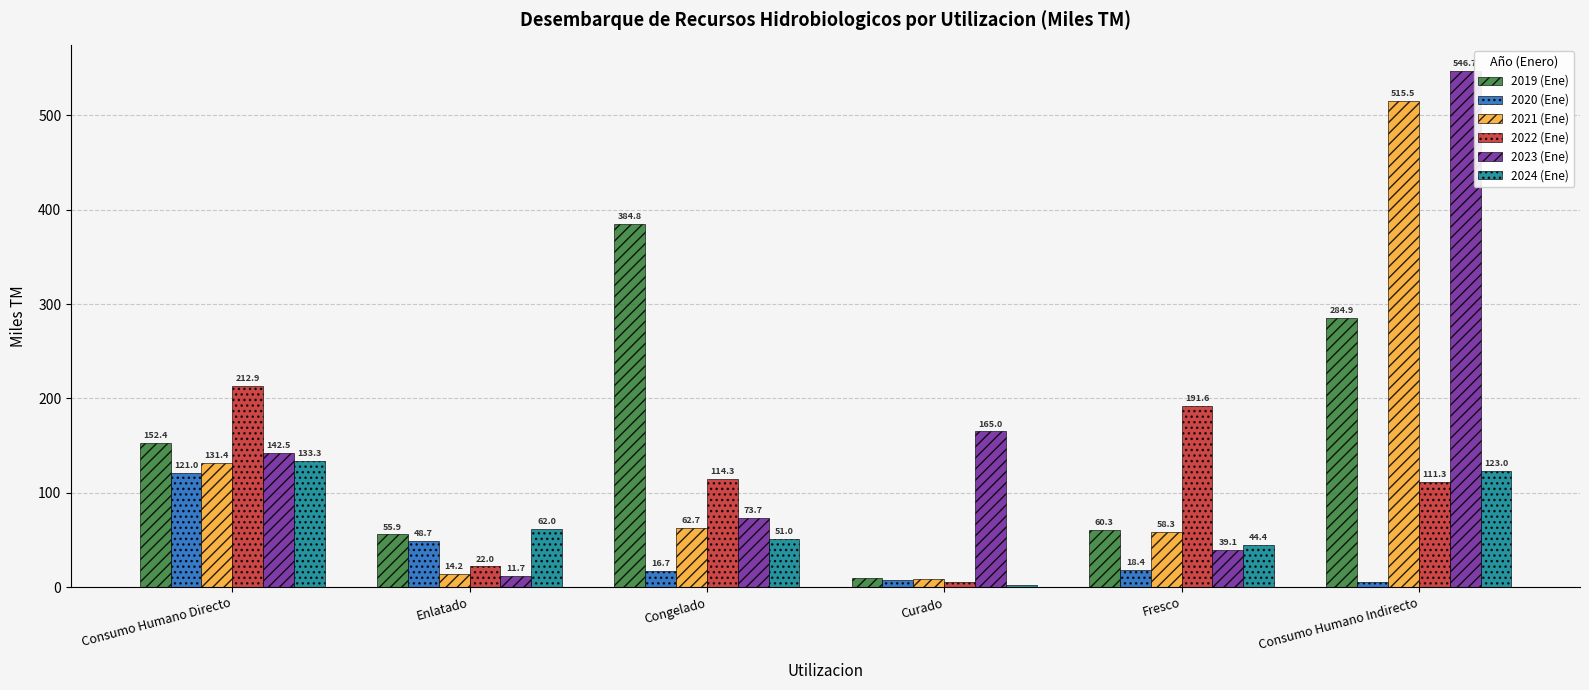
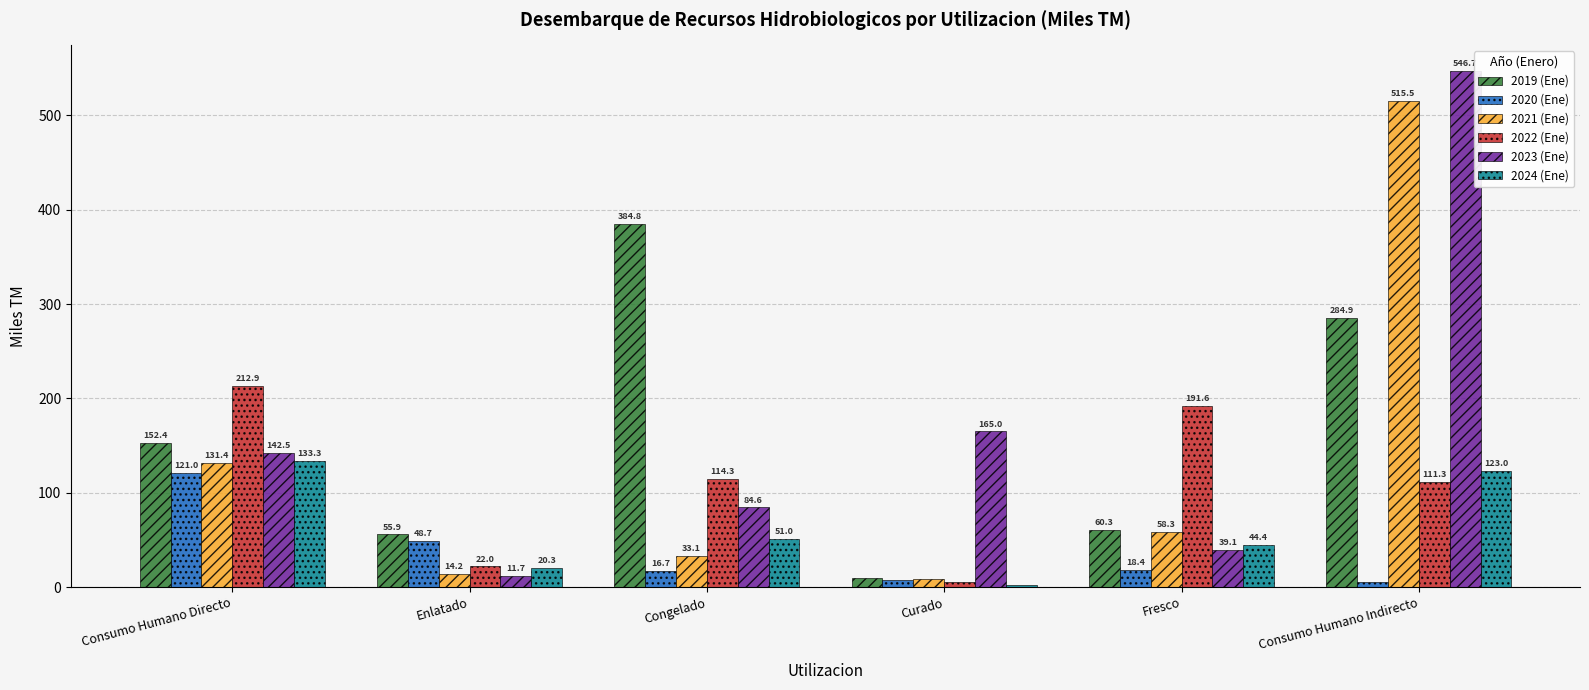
  {
    "2019 (Ene)": {
      "Consumo Humano Directo": 152.4,
      "Enlatado": 55.9,
      "Congelado": 384.8,
      "Fresco": 60.3,
      "Consumo Humano Indirecto": 284.9
    },
    "2020 (Ene)": {
      "Consumo Humano Directo": 121.0,
      "Enlatado": 48.7,
      "Congelado": 16.7,
      "Fresco": 18.4
    },
    "2021 (Ene)": {
      "Consumo Humano Directo": 131.4,
      "Enlatado": 14.2,
-     "Congelado": 62.7,
+     "Congelado": 33.1,
      "Fresco": 58.3,
      "Consumo Humano Indirecto": 515.5
    },
    "2022 (Ene)": {
      "Consumo Humano Directo": 212.9,
      "Enlatado": 22.0,
      "Congelado": 114.3,
      "Fresco": 191.6,
      "Consumo Humano Indirecto": 111.3
    },
    "2023 (Ene)": {
      "Consumo Humano Directo": 142.5,
      "Enlatado": 11.7,
-     "Congelado": 73.7,
+     "Congelado": 84.6,
      "Curado": 165.0,
      "Fresco": 39.1
    },
    "2024 (Ene)": {
      "Consumo Humano Directo": 133.3,
-     "Enlatado": 62.0,
+     "Enlatado": 20.3,
      "Congelado": 51.0,
      "Fresco": 44.4,
      "Consumo Humano Indirecto": 123.0
    }
  }
